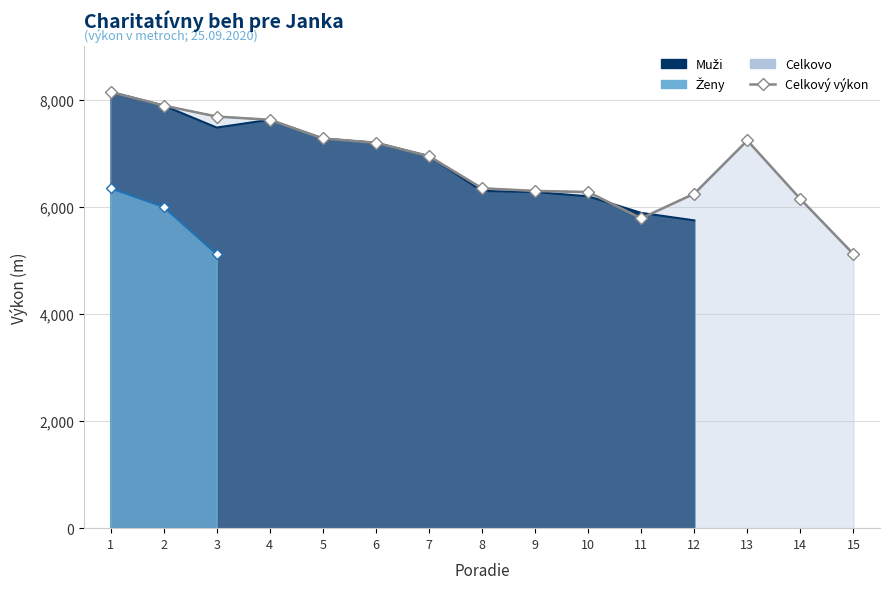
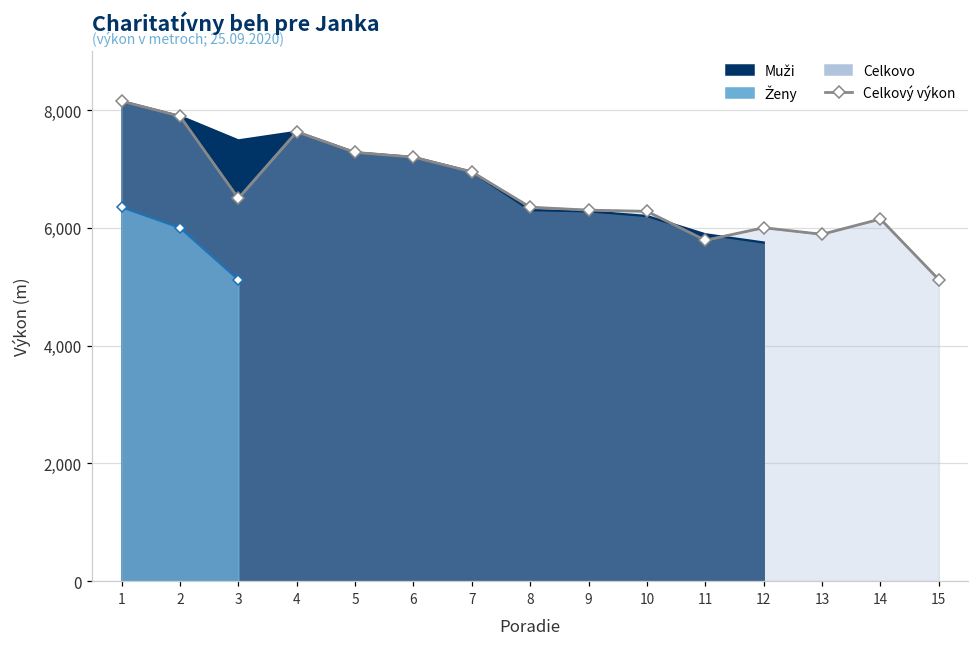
  {
    "Muži": {
      "3": "7,500",
      "8": "6,300",
      "10": "6,200",
      "11": "5,900",
      "12": "5,800"
    },
    "Celkovo": {
-     "3": "7,700",
+     "3": "6,500",
      "8": "6,400",
      "10": "6,300",
      "11": "5,800",
-     "12": "6,200",
-     "13": "7,200",
+     "12": "6,000",
+     "13": "5,900",
      "14": "6,100",
      "15": "5,100"
    },
    "Ženy": {
      "1": "6,400",
      "2": "6,000",
      "3": "5,100"
    }
  }
